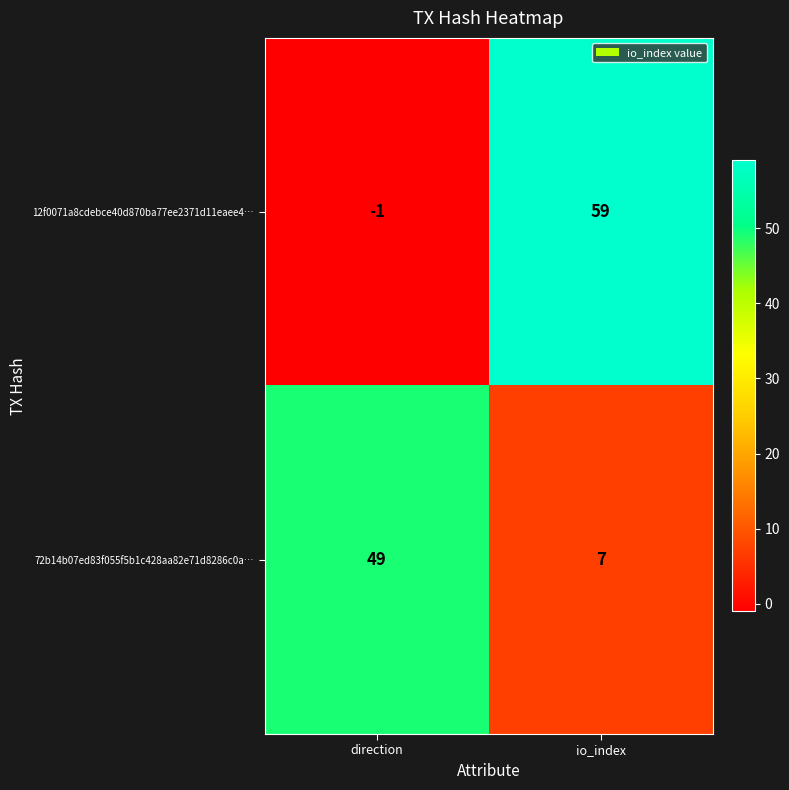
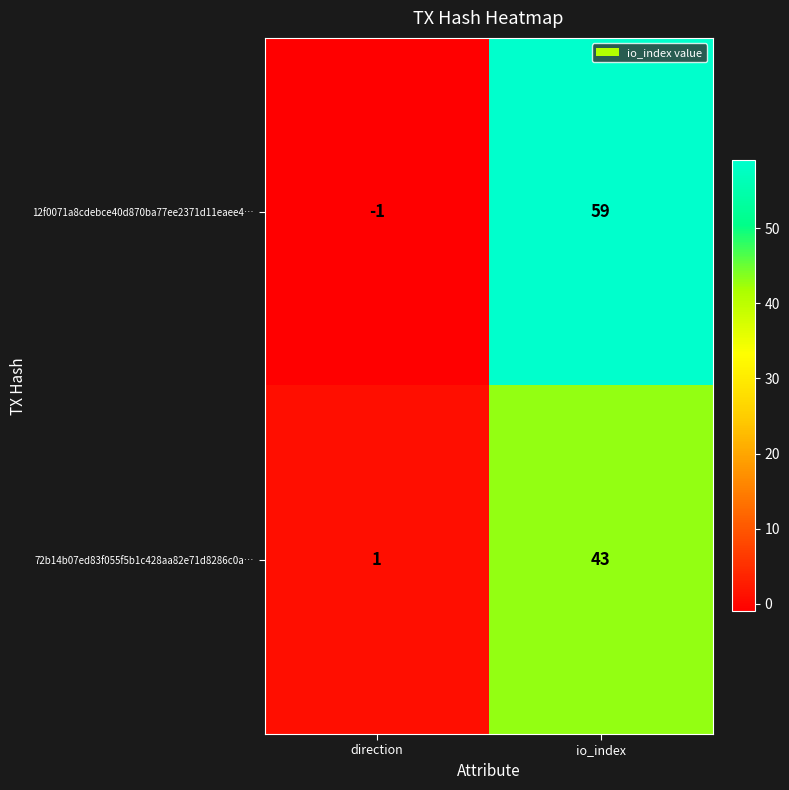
  {
    "12f0071a8cdebce40d870ba77ee2371d11eaee4…": {
      "direction": -1,
      "io_index": 59
    },
    "72b14b07ed83f055f5b1c428aa82e71d8286c0a…": {
-     "direction": 49,
-     "io_index": 7
+     "direction": 1,
+     "io_index": 43
    }
  }
